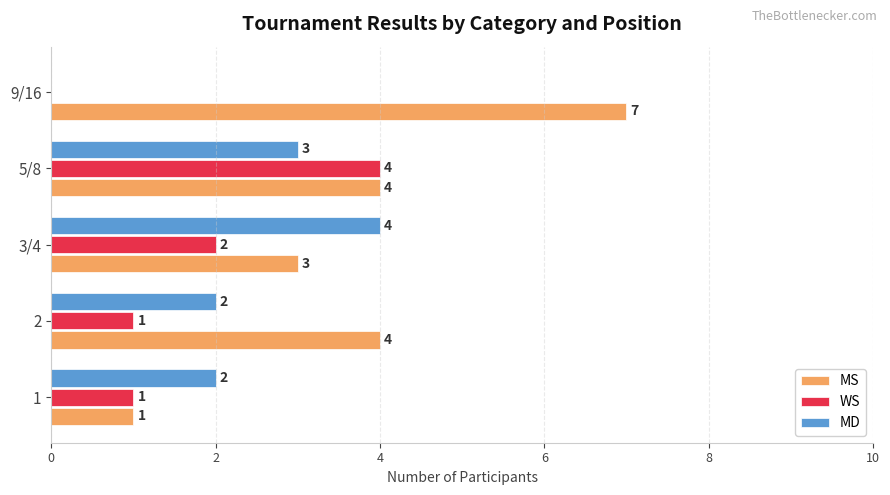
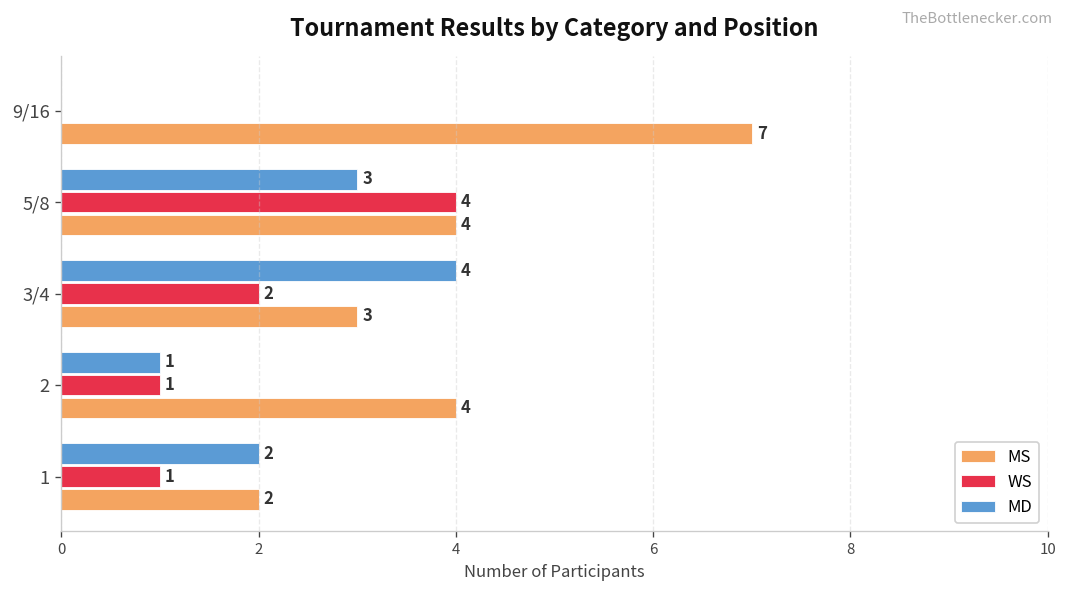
  {
    "MS": {
      "9/16": 7,
      "5/8": 4,
      "3/4": 3,
      "2": 4,
-     "1": 1
+     "1": 2
    },
    "WS": {
      "5/8": 4,
      "3/4": 2,
      "2": 1,
      "1": 1
    },
    "MD": {
      "5/8": 3,
      "3/4": 4,
-     "2": 2,
+     "2": 1,
      "1": 2
    }
  }
